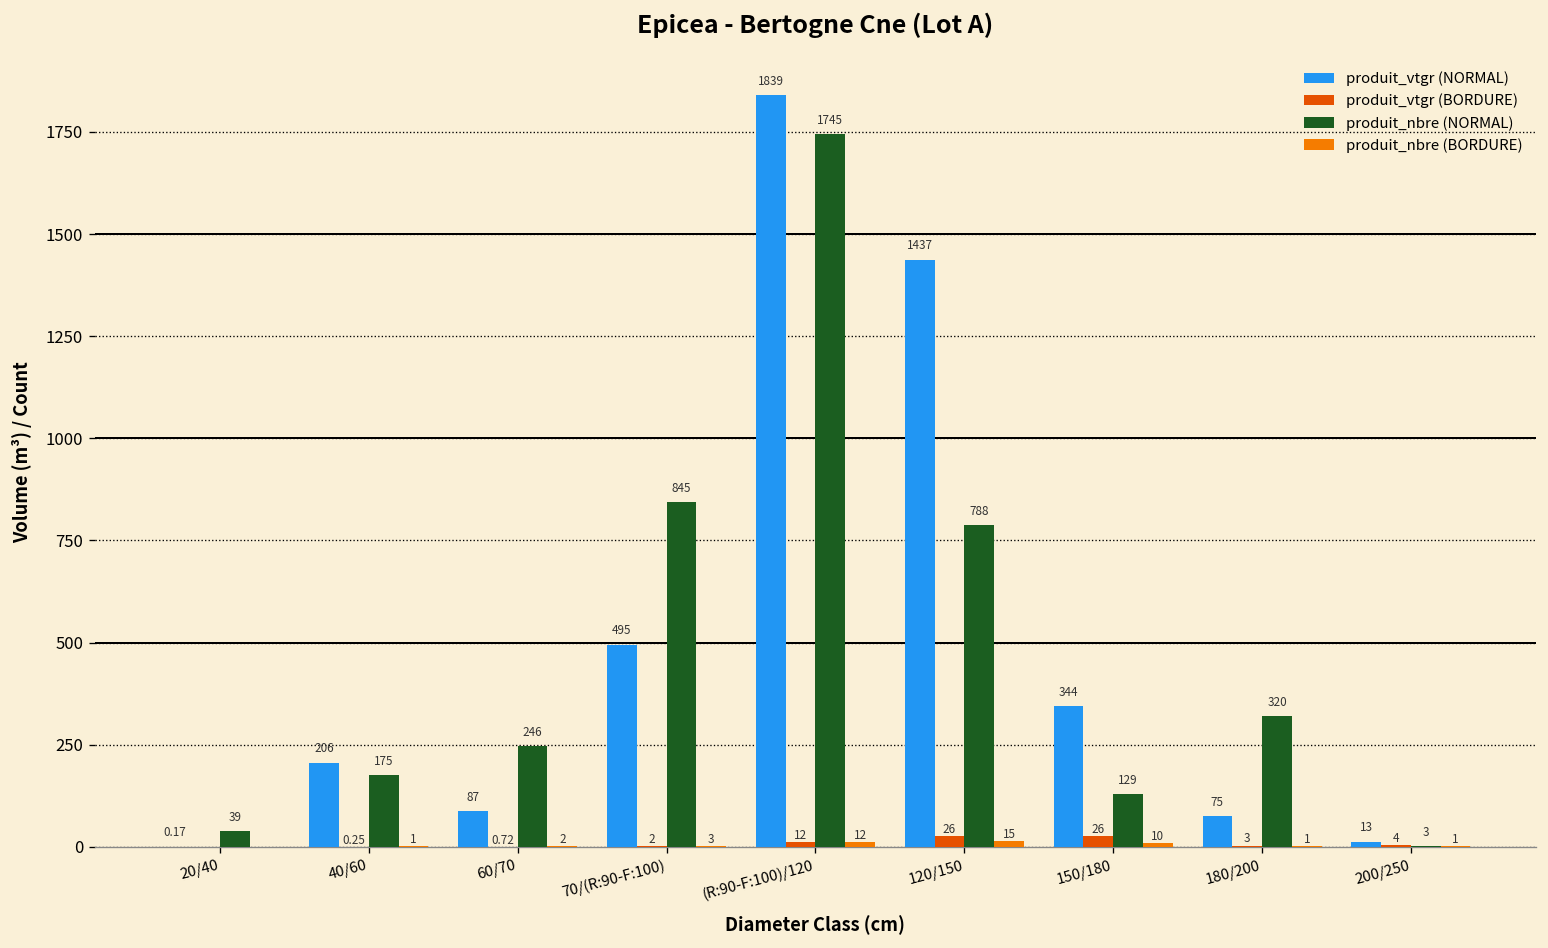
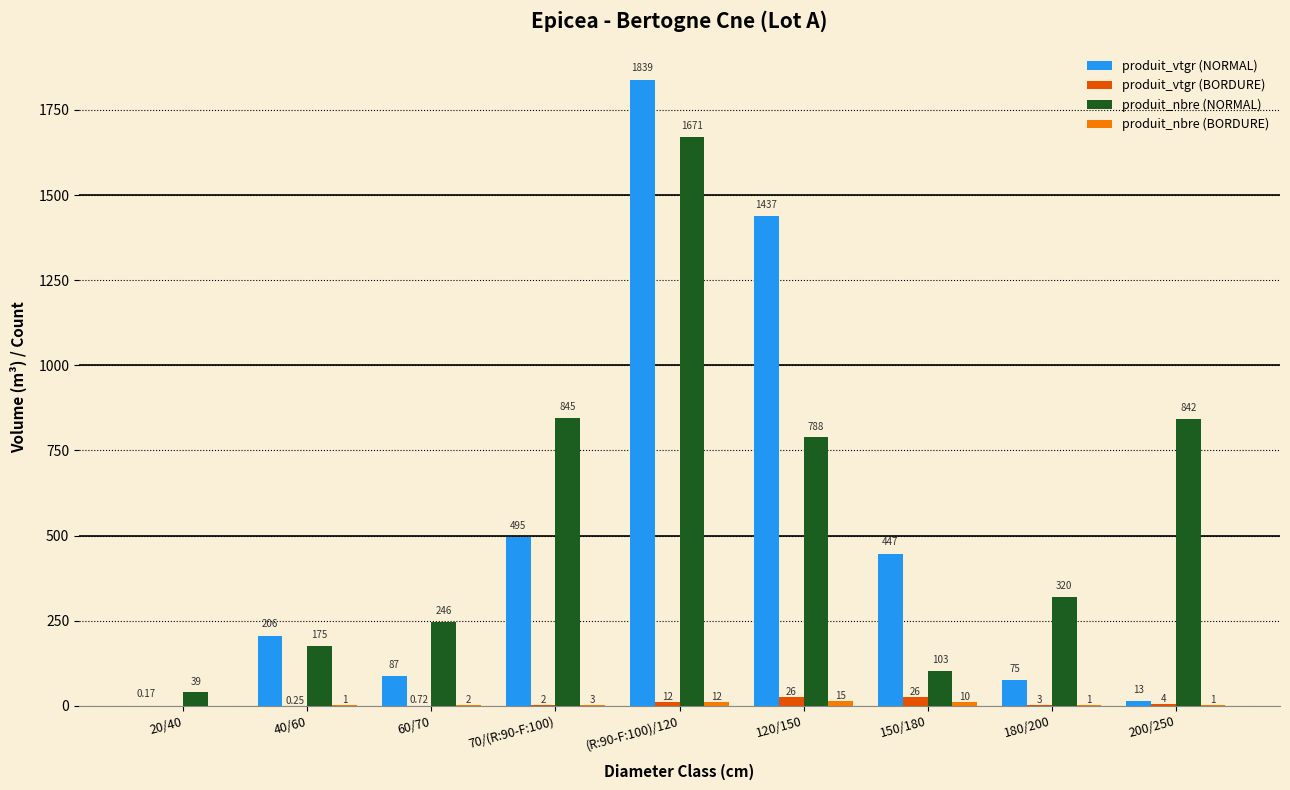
  {
    "produit_vtgr (NORMAL)": {
      "20/40": 0.17,
      "40/60": 206,
      "60/70": 87,
      "70/(R:90-F:100)": 495,
      "(R:90-F:100)/120": 1839,
      "120/150": 1437,
-     "150/180": 344,
+     "150/180": 447,
      "180/200": 75,
      "200/250": 13
    },
    "produit_nbre (NORMAL)": {
      "20/40": 39,
      "40/60": 175,
      "60/70": 246,
      "70/(R:90-F:100)": 845,
-     "(R:90-F:100)/120": 1745,
+     "(R:90-F:100)/120": 1671,
      "120/150": 788,
-     "150/180": 129,
+     "150/180": 103,
      "180/200": 320,
-     "200/250": 3
+     "200/250": 842
    }
  }
